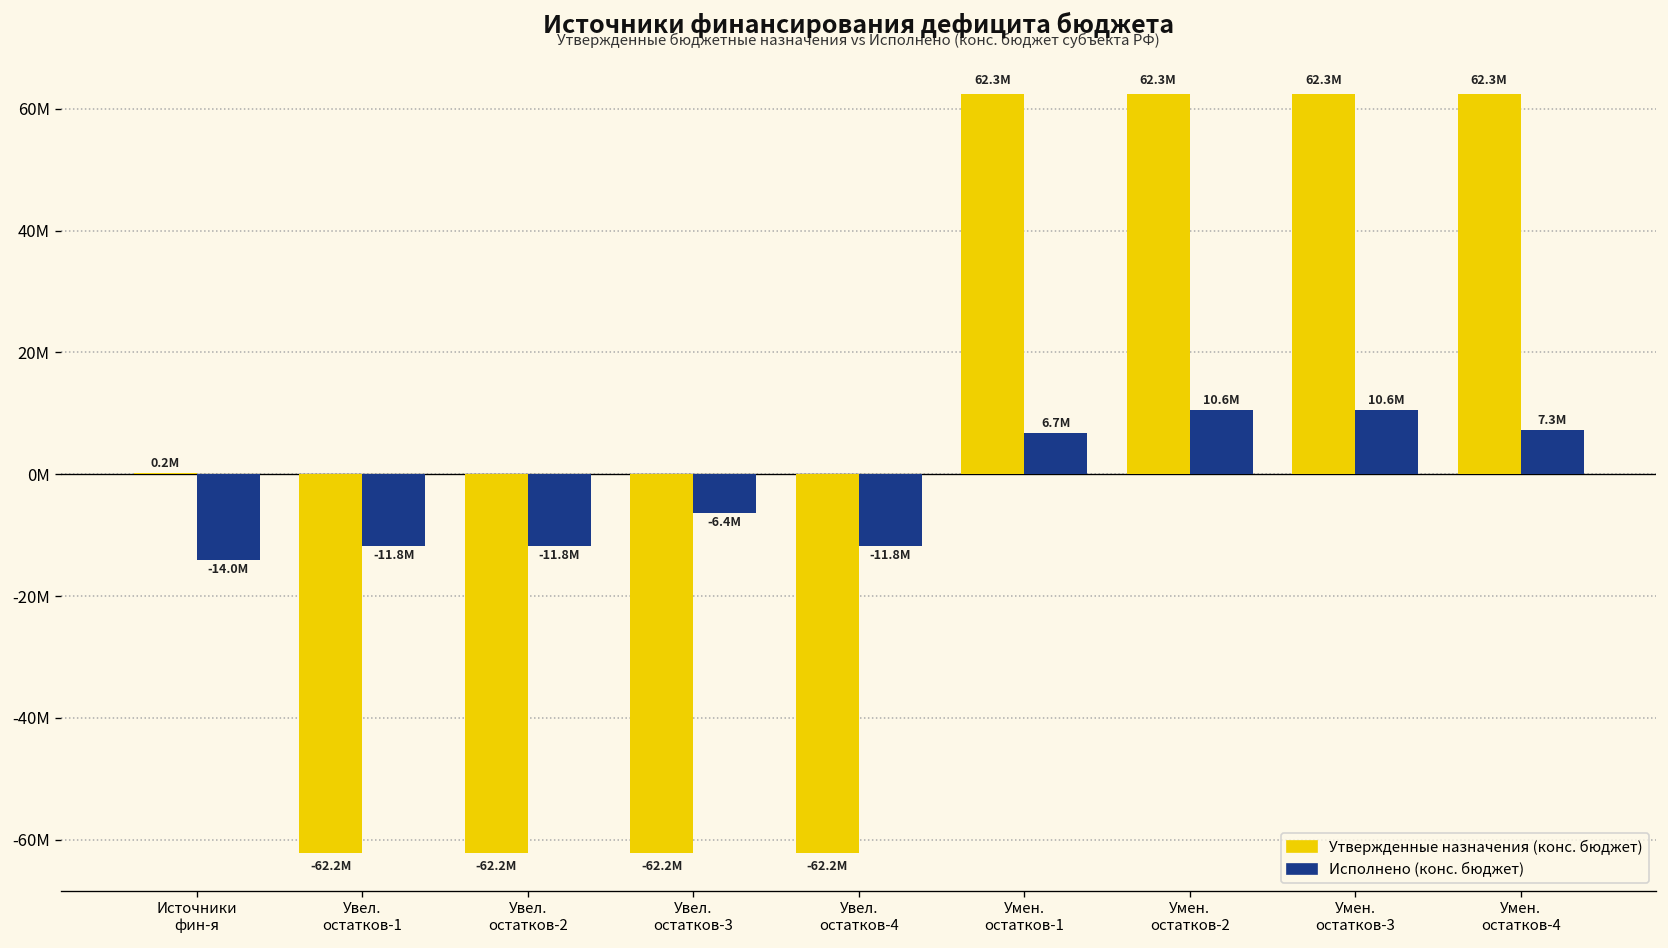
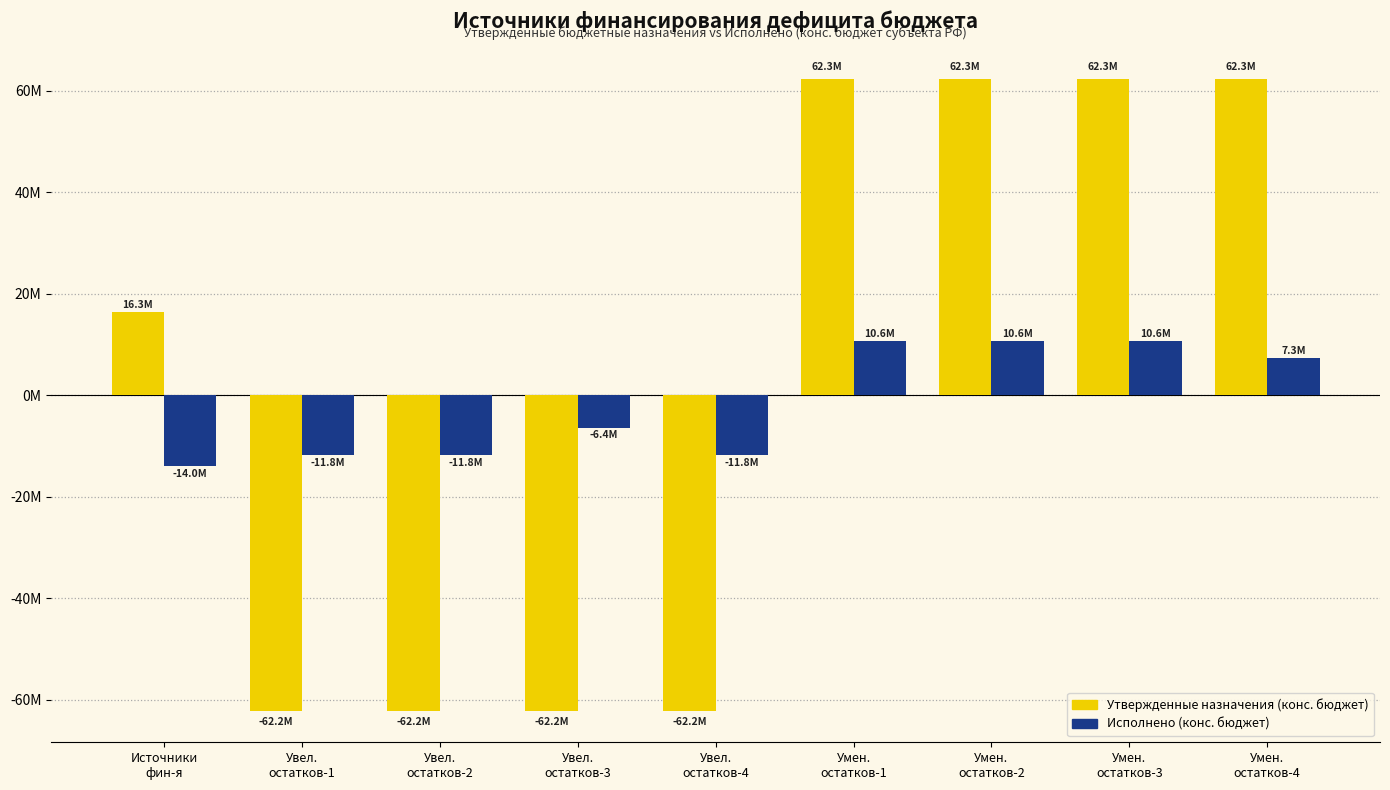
  {
    "Утвержденные назначения (конс. бюджет)": {
-     "Источники фин-я": "0.2M",
+     "Источники фин-я": "16.3M",
      "Увел. остатков-1": "-62.2M",
      "Увел. остатков-2": "-62.2M",
      "Увел. остатков-3": "-62.2M",
      "Увел. остатков-4": "-62.2M",
      "Умен. остатков-1": "62.3M",
      "Умен. остатков-2": "62.3M",
      "Умен. остатков-3": "62.3M",
      "Умен. остатков-4": "62.3M"
    },
    "Исполнено (конс. бюджет)": {
      "Источники фин-я": "-14.0M",
      "Увел. остатков-1": "-11.8M",
      "Увел. остатков-2": "-11.8M",
      "Увел. остатков-3": "-6.4M",
      "Увел. остатков-4": "-11.8M",
-     "Умен. остатков-1": "6.7M",
+     "Умен. остатков-1": "10.6M",
      "Умен. остатков-2": "10.6M",
      "Умен. остатков-3": "10.6M",
      "Умен. остатков-4": "7.3M"
    }
  }
